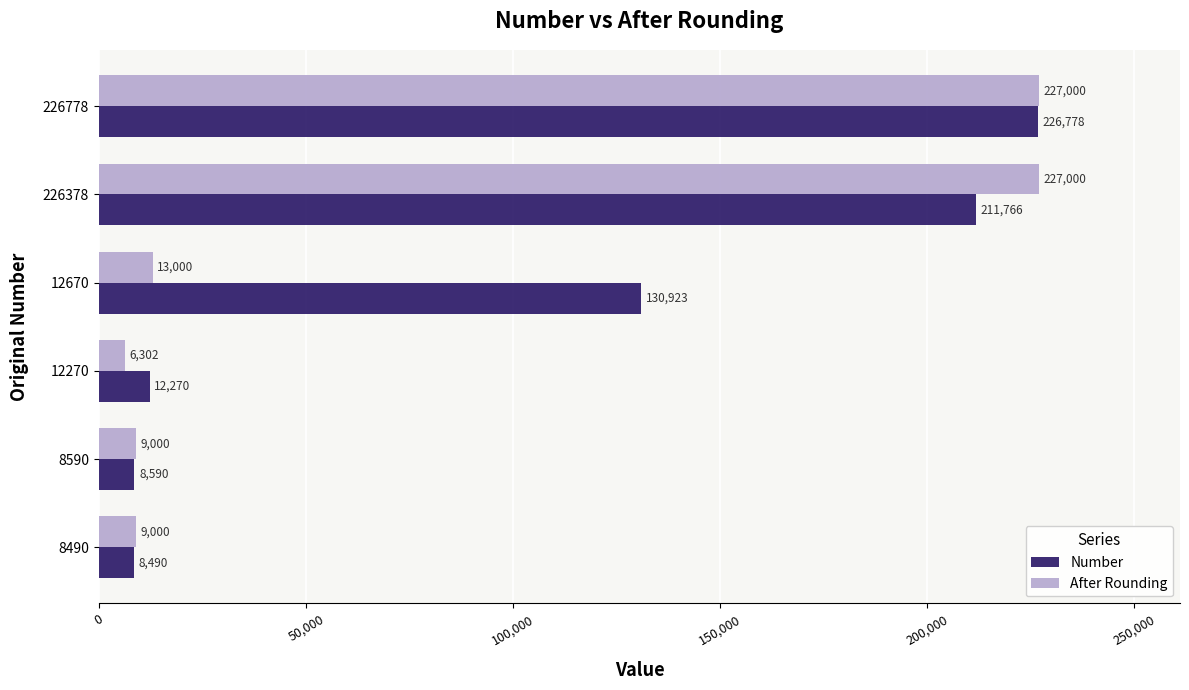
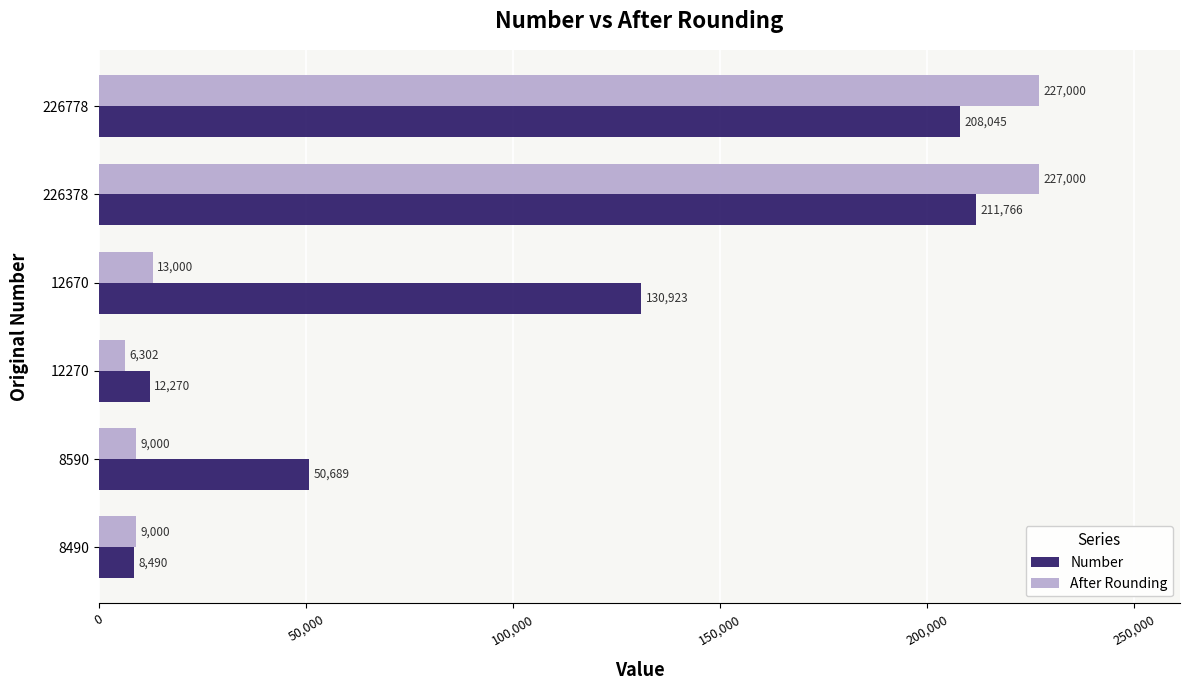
  {
    "Number": {
-     "226778": "226,778",
+     "226778": "208,045",
      "226378": "211,766",
      "12670": "130,923",
      "12270": "12,270",
-     "8590": "8,590",
+     "8590": "50,689",
      "8490": "8,490"
    },
    "After Rounding": {
      "226778": "227,000",
      "226378": "227,000",
      "12670": "13,000",
      "12270": "6,302",
      "8590": "9,000",
      "8490": "9,000"
    }
  }
